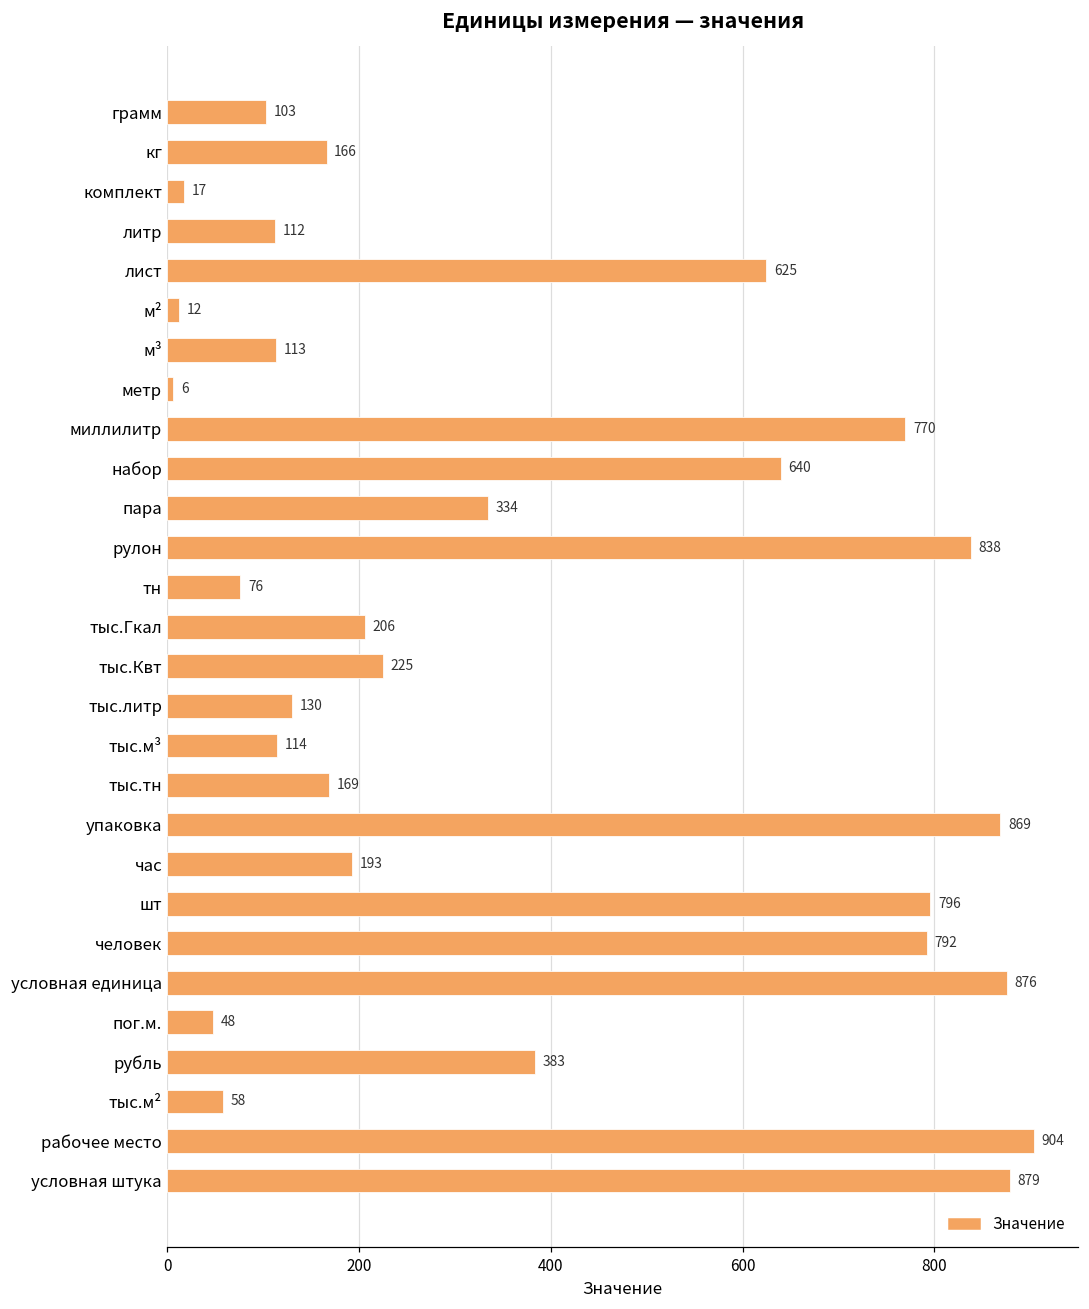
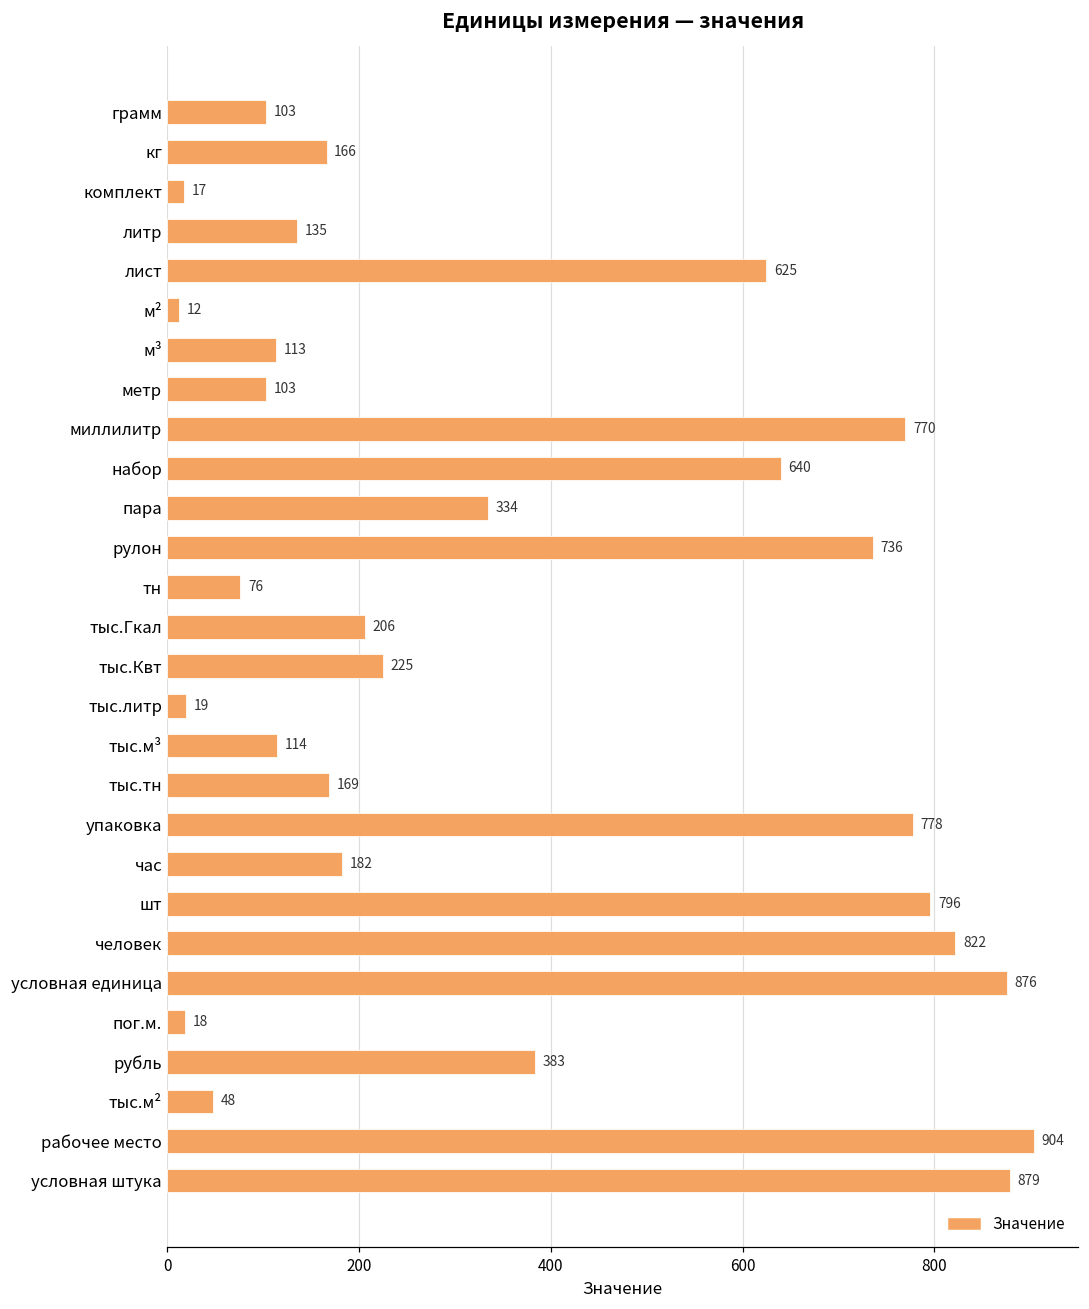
  {
    "грамм": 103,
    "кг": 166,
    "комплект": 17,
-   "литр": 112,
+   "литр": 135,
    "лист": 625,
    "м²": 12,
    "м³": 113,
-   "метр": 6,
+   "метр": 103,
    "миллилитр": 770,
    "набор": 640,
    "пара": 334,
-   "рулон": 838,
+   "рулон": 736,
    "тн": 76,
    "тыс.Гкал": 206,
    "тыс.Квт": 225,
-   "тыс.литр": 130,
+   "тыс.литр": 19,
    "тыс.м³": 114,
    "тыс.тн": 169,
-   "упаковка": 869,
-   "час": 193,
+   "упаковка": 778,
+   "час": 182,
    "шт": 796,
-   "человек": 792,
+   "человек": 822,
    "условная единица": 876,
-   "пог.м.": 48,
+   "пог.м.": 18,
    "рубль": 383,
-   "тыс.м²": 58,
+   "тыс.м²": 48,
    "рабочее место": 904,
    "условная штука": 879
  }
